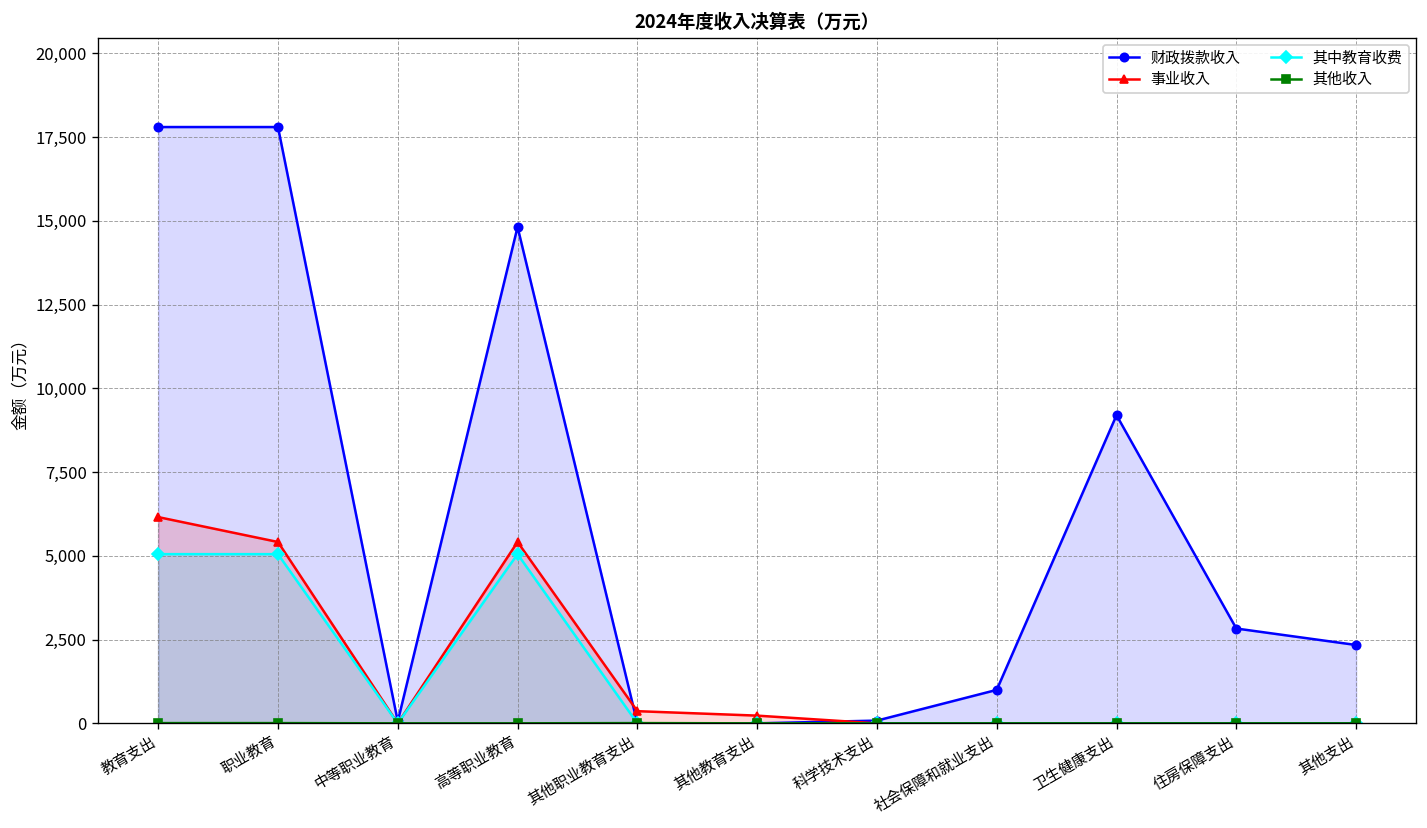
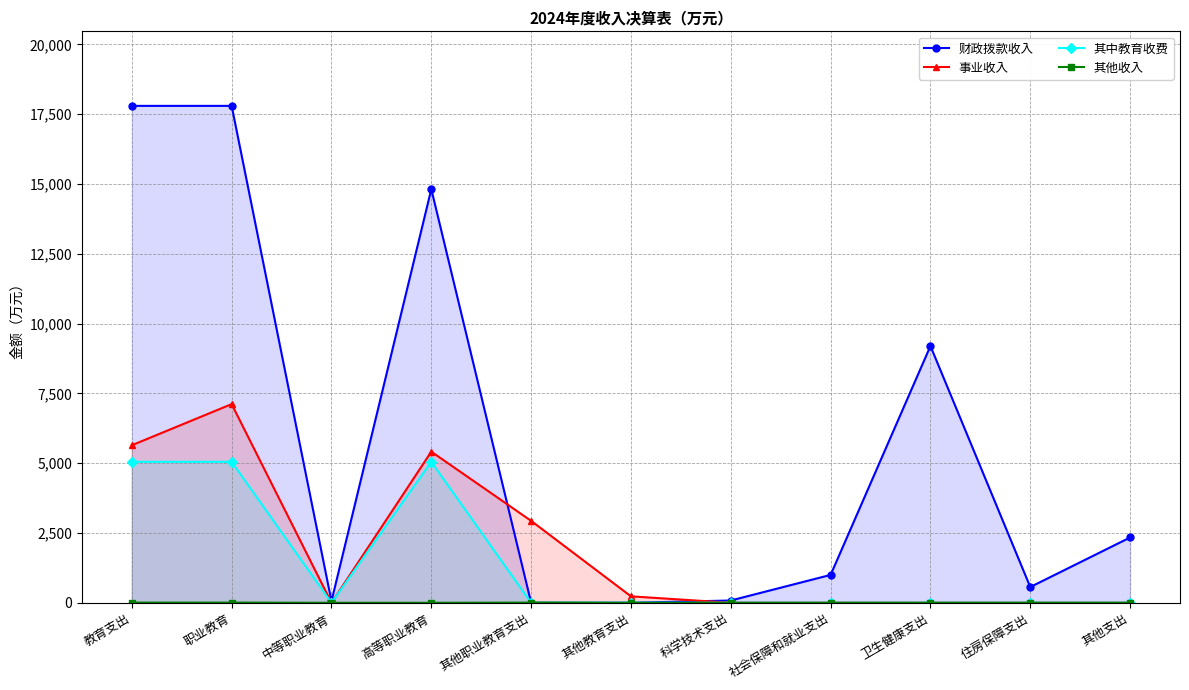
  {
    "财政拨款收入": {
      "教育支出": "17,800",
      "职业教育": "17,800",
      "高等职业教育": "14,800",
      "社会保障和就业支出": "1,000",
      "卫生健康支出": "9,200",
-     "住房保障支出": "2,800",
+     "住房保障支出": "600",
      "其他支出": "2,300"
    },
    "事业收入": {
-     "教育支出": "6,200",
-     "职业教育": "5,400",
+     "教育支出": "5,600",
+     "职业教育": "7,100",
      "高等职业教育": "5,400",
-     "其他职业教育支出": "400",
+     "其他职业教育支出": "2,900",
      "其他教育支出": "200"
    },
    "其中教育收费": {
      "教育支出": "5,000",
      "职业教育": "5,000",
      "高等职业教育": "5,000"
    },
    "其他收入": {
      "教育支出": "0",
      "职业教育": "0",
      "高等职业教育": "0"
    }
  }
